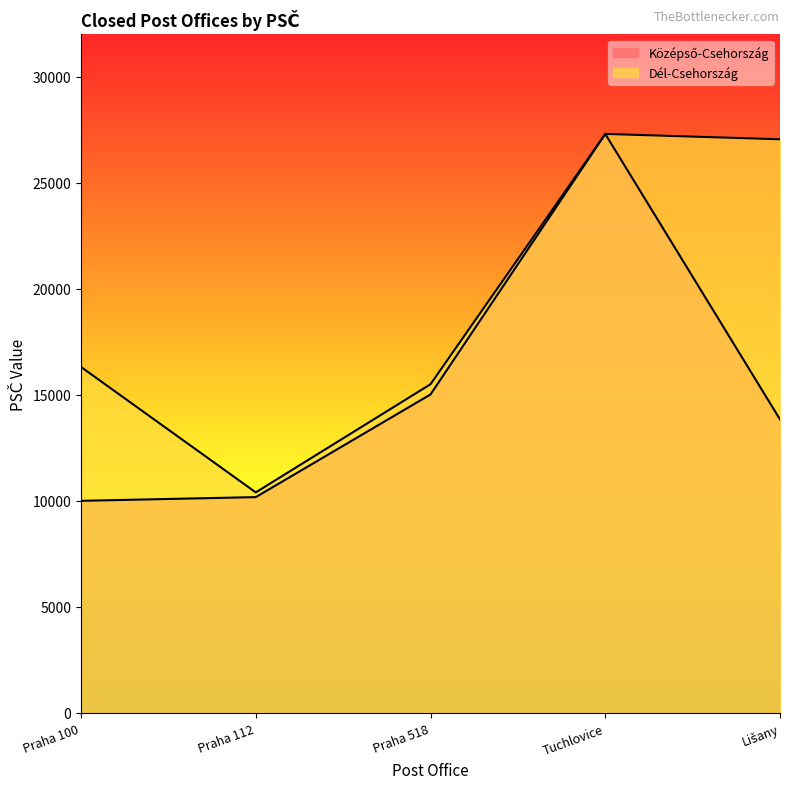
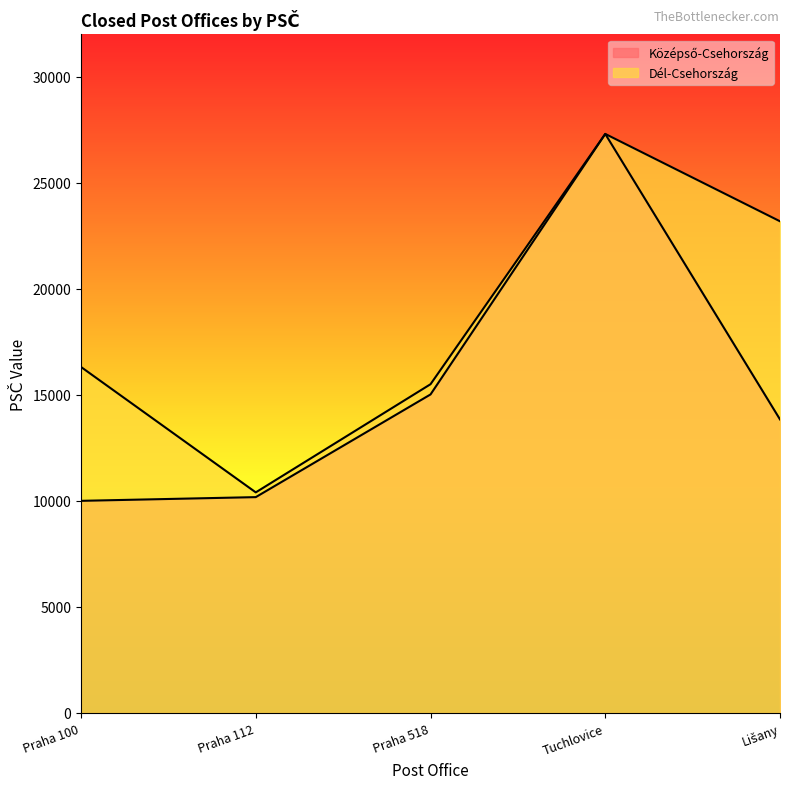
  {
    "Középső-Csehország": {
      "Praha 100": 10000,
      "Praha 112": 10200,
      "Praha 518": 15000,
      "Lišany": 13800
    },
    "Dél-Csehország": {
      "Praha 100": 16300,
      "Praha 112": 10400,
      "Praha 518": 15500,
-     "Lišany": 27100
+     "Lišany": 23200
    }
  }
